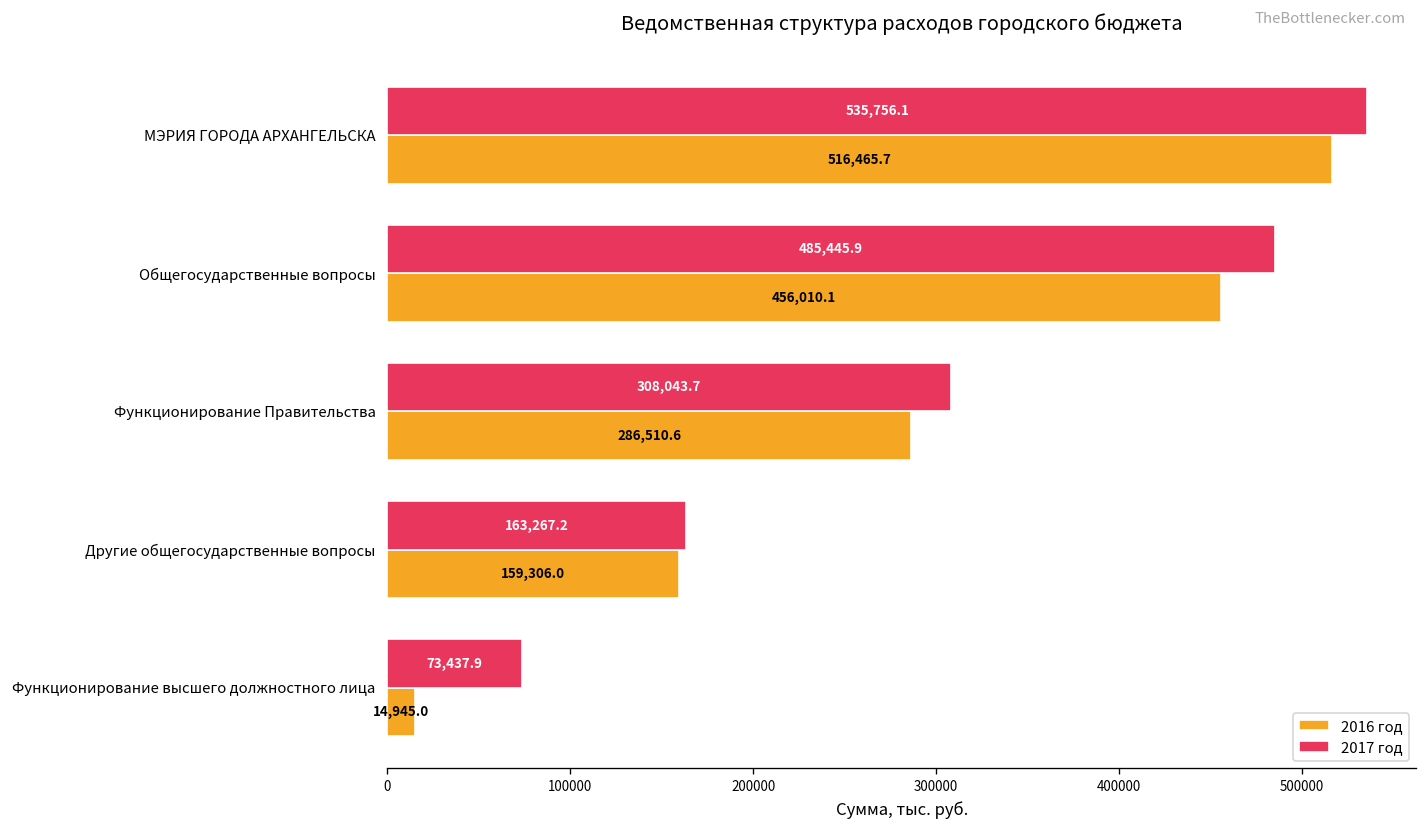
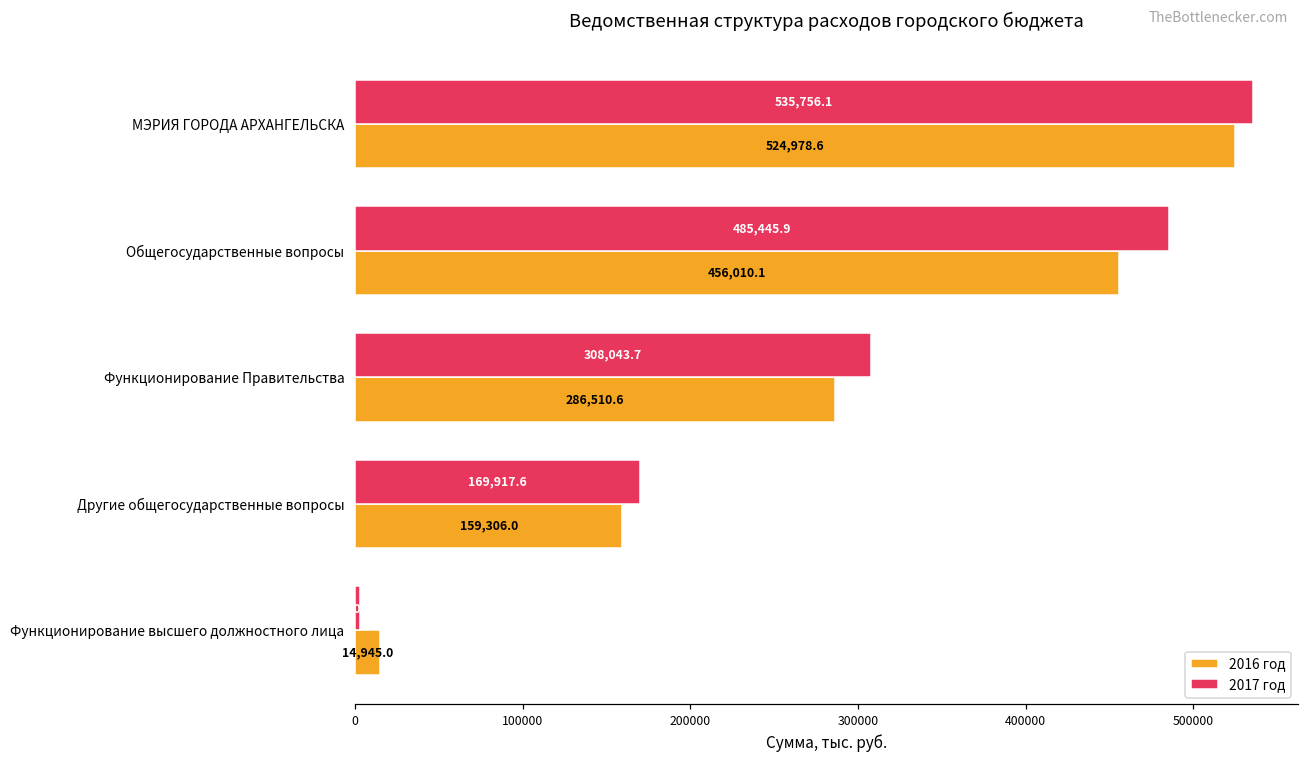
  {
    "2016 год": {
-     "МЭРИЯ ГОРОДА АРХАНГЕЛЬСКА": "516,465.7",
+     "МЭРИЯ ГОРОДА АРХАНГЕЛЬСКА": "524,978.6",
      "Общегосударственные вопросы": "456,010.1",
      "Функционирование Правительства": "286,510.6",
      "Другие общегосударственные вопросы": "159,306.0",
      "Функционирование высшего должностного лица": "14,945.0"
    },
    "2017 год": {
      "МЭРИЯ ГОРОДА АРХАНГЕЛЬСКА": "535,756.1",
      "Общегосударственные вопросы": "485,445.9",
      "Функционирование Правительства": "308,043.7",
-     "Другие общегосударственные вопросы": "163,267.2",
-     "Функционирование высшего должностного лица": "73000"
+     "Другие общегосударственные вопросы": "169,917.6",
+     "Функционирование высшего должностного лица": "3000"
    }
  }
